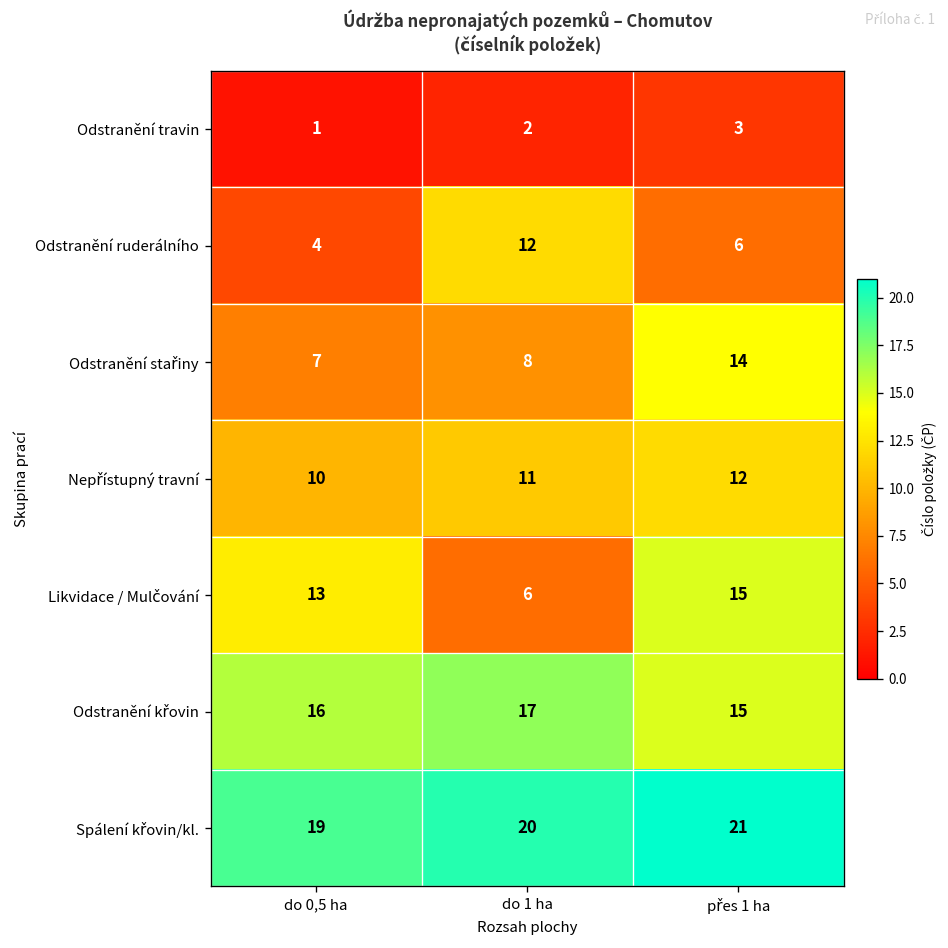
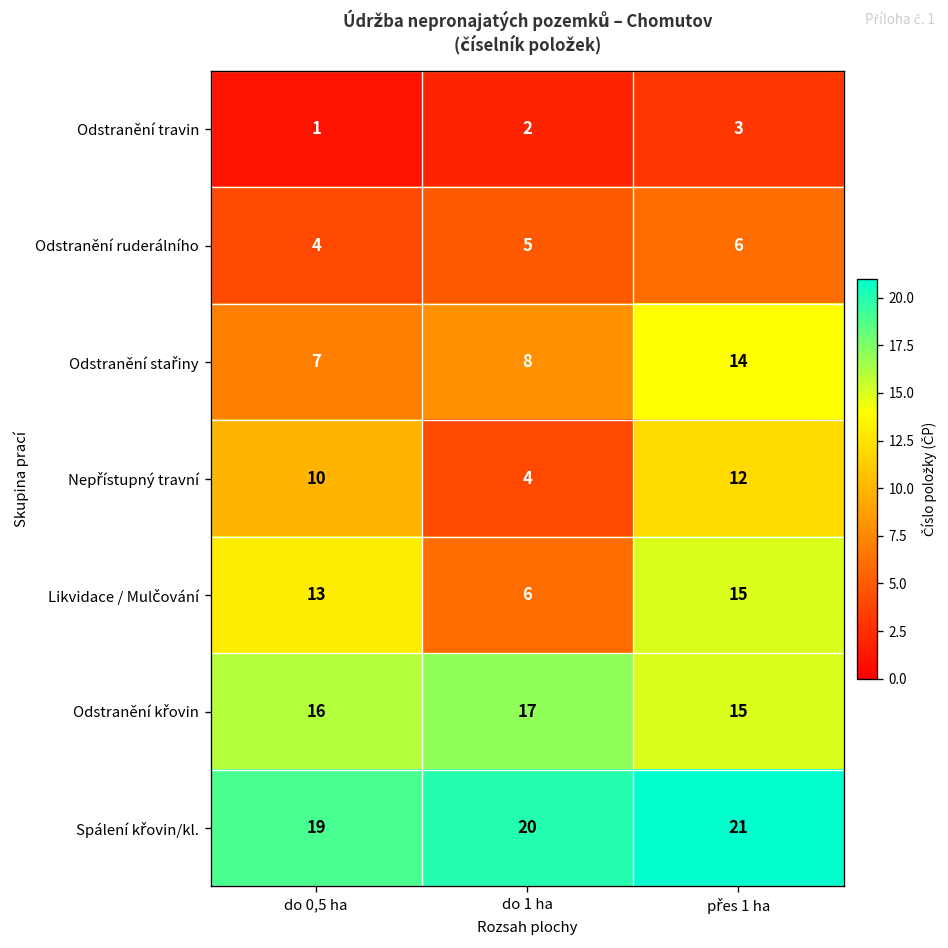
  {
    "Odstranění travin": {
      "do 0,5 ha": 1,
      "do 1 ha": 2,
      "přes 1 ha": 3
    },
    "Odstranění ruderálního": {
      "do 0,5 ha": 4,
-     "do 1 ha": 12,
+     "do 1 ha": 5,
      "přes 1 ha": 6
    },
    "Odstranění stařiny": {
      "do 0,5 ha": 7,
      "do 1 ha": 8,
      "přes 1 ha": 14
    },
    "Nepřístupný travní": {
      "do 0,5 ha": 10,
-     "do 1 ha": 11,
+     "do 1 ha": 4,
      "přes 1 ha": 12
    },
    "Likvidace / Mulčování": {
      "do 0,5 ha": 13,
      "do 1 ha": 6,
      "přes 1 ha": 15
    },
    "Odstranění křovin": {
      "do 0,5 ha": 16,
      "do 1 ha": 17,
      "přes 1 ha": 15
    },
    "Spálení křovin/kl.": {
      "do 0,5 ha": 19,
      "do 1 ha": 20,
      "přes 1 ha": 21
    }
  }
